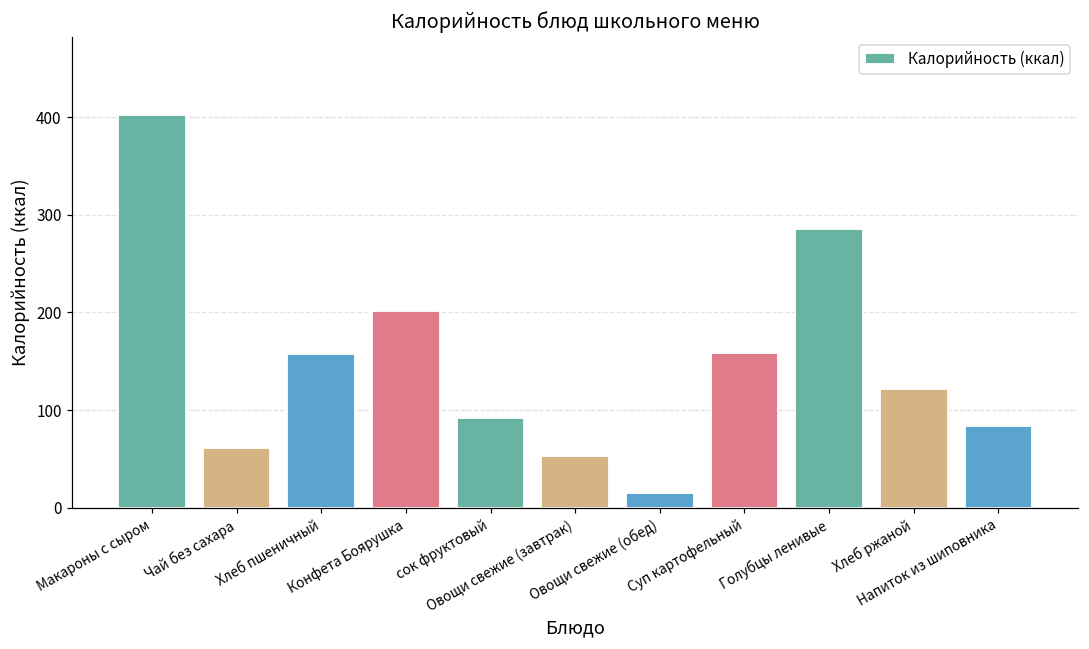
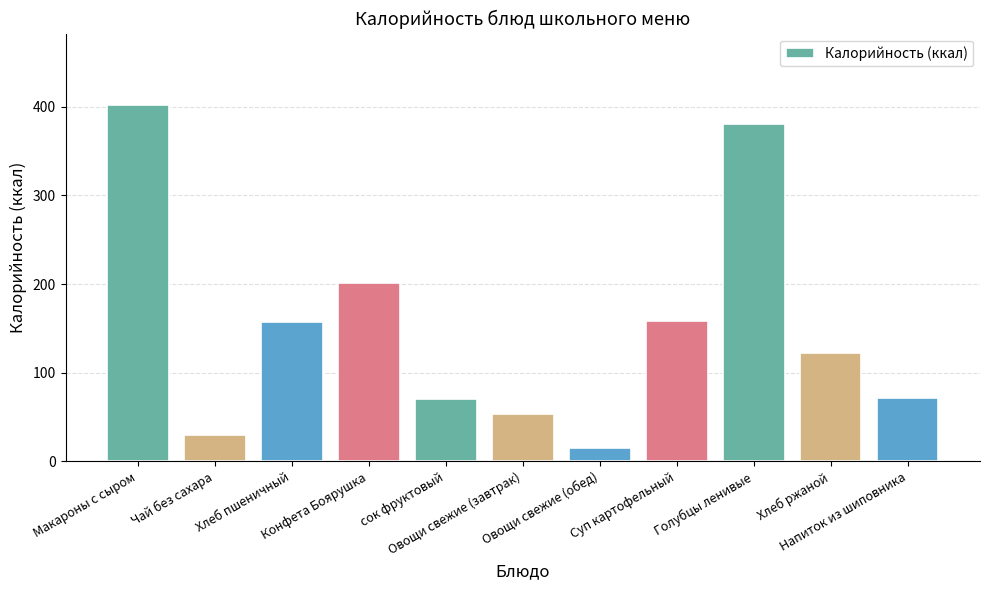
  {
    "Макароны с сыром": 400,
-   "Чай без сахара": 60,
+   "Чай без сахара": 30,
    "Хлеб пшеничный": 160,
    "Конфета Боярушка": 200,
-   "сок фруктовый": 90,
+   "сок фруктовый": 70,
    "Овощи свежие (завтрак)": 50,
    "Овощи свежие (обед)": 20,
    "Суп картофельный": 160,
-   "Голубцы ленивые": 290,
+   "Голубцы ленивые": 380,
    "Хлеб ржаной": 120,
-   "Напиток из шиповника": 80
+   "Напиток из шиповника": 70
  }
